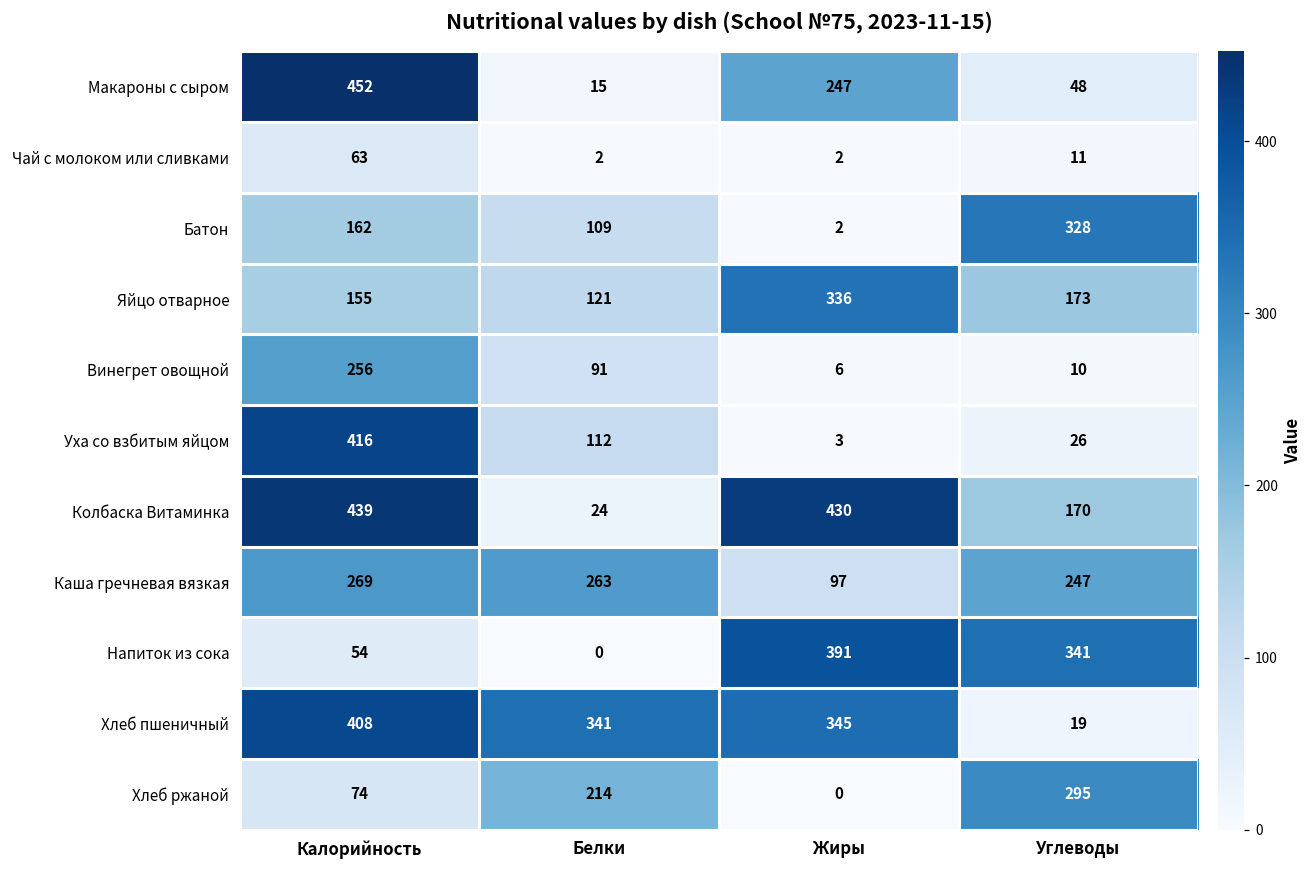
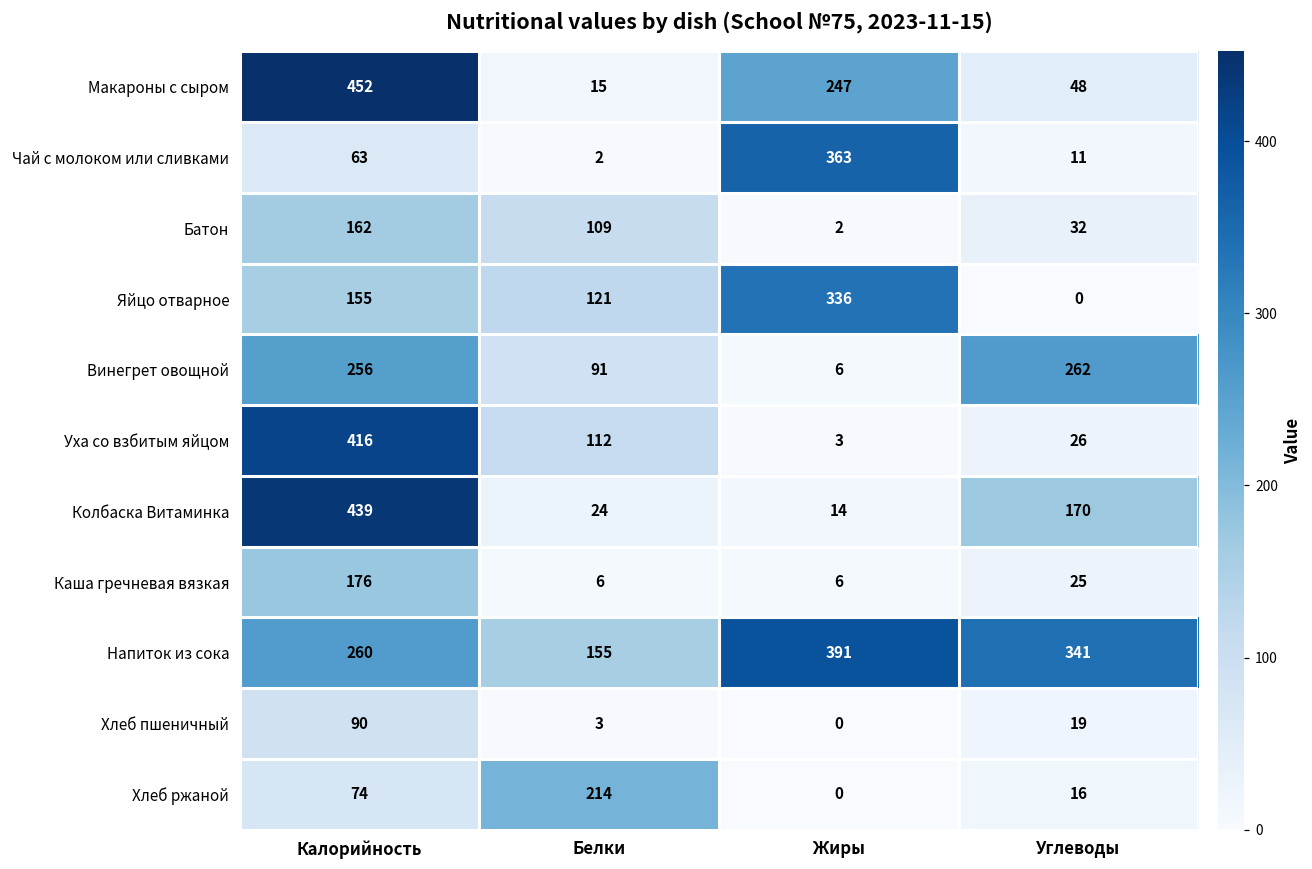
  {
    "Макароны с сыром": {
      "Калорийность": 452,
      "Белки": 15,
      "Жиры": 247,
      "Углеводы": 48
    },
    "Чай с молоком или сливками": {
      "Калорийность": 63,
      "Белки": 2,
-     "Жиры": 2,
+     "Жиры": 363,
      "Углеводы": 11
    },
    "Батон": {
      "Калорийность": 162,
      "Белки": 109,
      "Жиры": 2,
-     "Углеводы": 328
+     "Углеводы": 32
    },
    "Яйцо отварное": {
      "Калорийность": 155,
      "Белки": 121,
      "Жиры": 336,
-     "Углеводы": 173
+     "Углеводы": 0
    },
    "Винегрет овощной": {
      "Калорийность": 256,
      "Белки": 91,
      "Жиры": 6,
-     "Углеводы": 10
+     "Углеводы": 262
    },
    "Уха со взбитым яйцом": {
      "Калорийность": 416,
      "Белки": 112,
      "Жиры": 3,
      "Углеводы": 26
    },
    "Колбаска Витаминка": {
      "Калорийность": 439,
      "Белки": 24,
-     "Жиры": 430,
+     "Жиры": 14,
      "Углеводы": 170
    },
    "Каша гречневая вязкая": {
-     "Калорийность": 269,
-     "Белки": 263,
-     "Жиры": 97,
-     "Углеводы": 247
+     "Калорийность": 176,
+     "Белки": 6,
+     "Жиры": 6,
+     "Углеводы": 25
    },
    "Напиток из сока": {
-     "Калорийность": 54,
-     "Белки": 0,
+     "Калорийность": 260,
+     "Белки": 155,
      "Жиры": 391,
      "Углеводы": 341
    },
    "Хлеб пшеничный": {
-     "Калорийность": 408,
-     "Белки": 341,
-     "Жиры": 345,
+     "Калорийность": 90,
+     "Белки": 3,
+     "Жиры": 0,
      "Углеводы": 19
    },
    "Хлеб ржаной": {
      "Калорийность": 74,
      "Белки": 214,
      "Жиры": 0,
-     "Углеводы": 295
+     "Углеводы": 16
    }
  }
